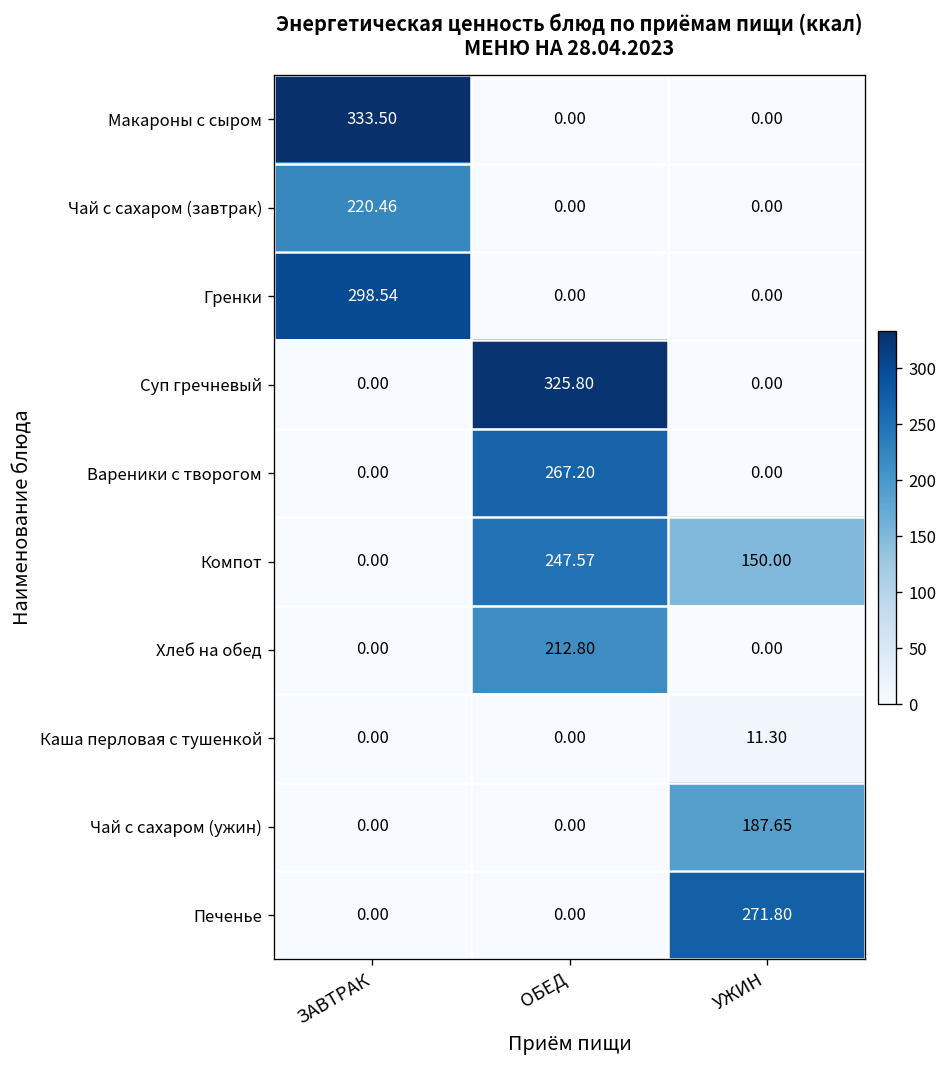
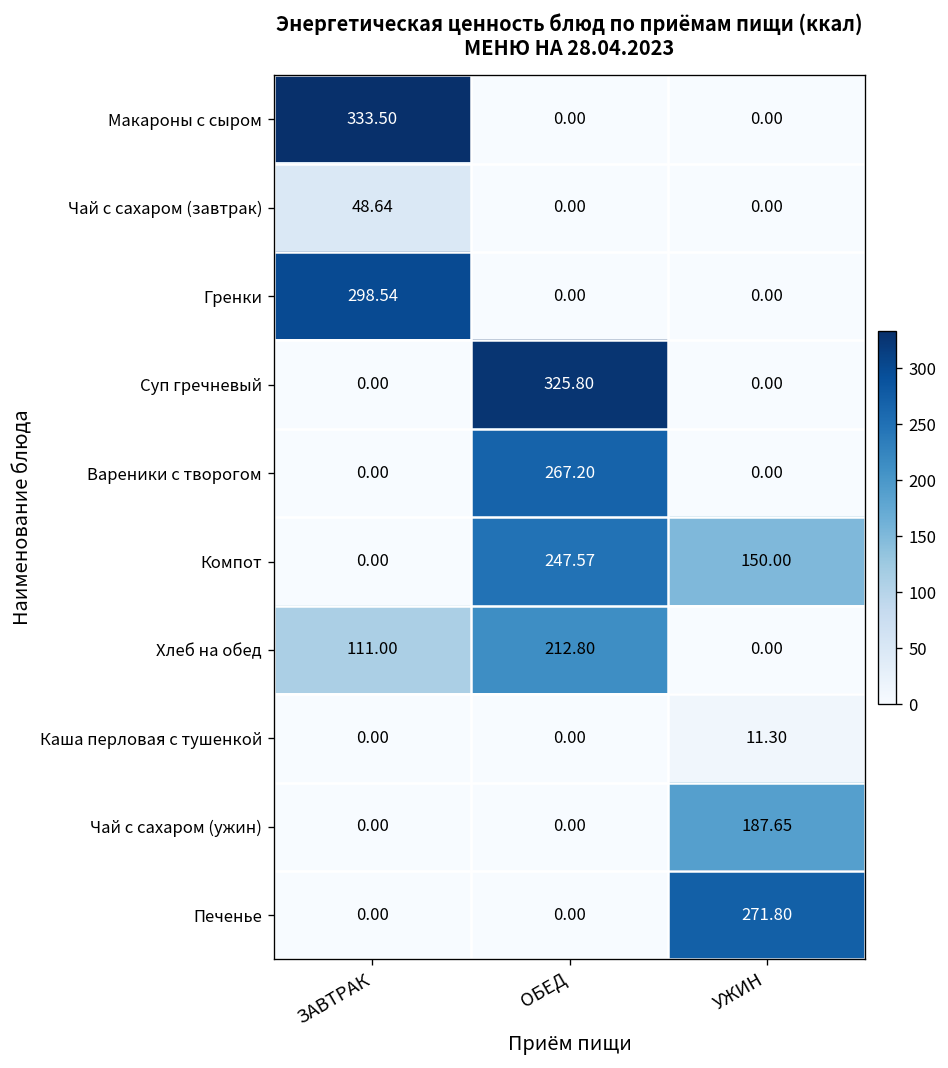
  {
    "Макароны с сыром": {
      "ЗАВТРАК": 333.50,
      "ОБЕД": 0.00,
      "УЖИН": 0.00
    },
    "Чай с сахаром (завтрак)": {
-     "ЗАВТРАК": 220.46,
+     "ЗАВТРАК": 48.64,
      "ОБЕД": 0.00,
      "УЖИН": 0.00
    },
    "Гренки": {
      "ЗАВТРАК": 298.54,
      "ОБЕД": 0.00,
      "УЖИН": 0.00
    },
    "Суп гречневый": {
      "ЗАВТРАК": 0.00,
      "ОБЕД": 325.80,
      "УЖИН": 0.00
    },
    "Вареники с творогом": {
      "ЗАВТРАК": 0.00,
      "ОБЕД": 267.20,
      "УЖИН": 0.00
    },
    "Компот": {
      "ЗАВТРАК": 0.00,
      "ОБЕД": 247.57,
      "УЖИН": 150.00
    },
    "Хлеб на обед": {
-     "ЗАВТРАК": 0.00,
+     "ЗАВТРАК": 111.00,
      "ОБЕД": 212.80,
      "УЖИН": 0.00
    },
    "Каша перловая с тушенкой": {
      "ЗАВТРАК": 0.00,
      "ОБЕД": 0.00,
      "УЖИН": 11.30
    },
    "Чай с сахаром (ужин)": {
      "ЗАВТРАК": 0.00,
      "ОБЕД": 0.00,
      "УЖИН": 187.65
    },
    "Печенье": {
      "ЗАВТРАК": 0.00,
      "ОБЕД": 0.00,
      "УЖИН": 271.80
    }
  }
